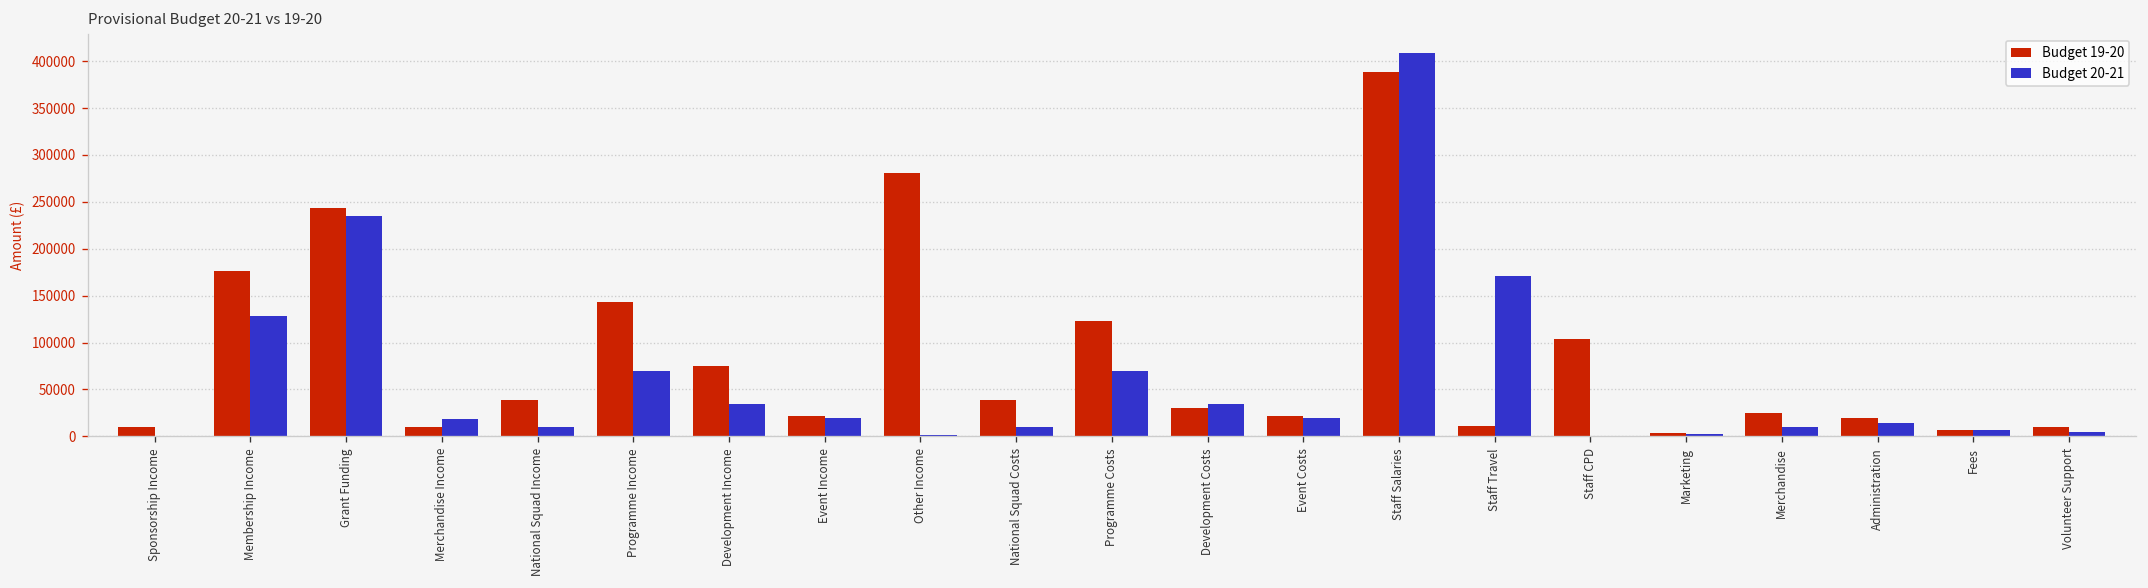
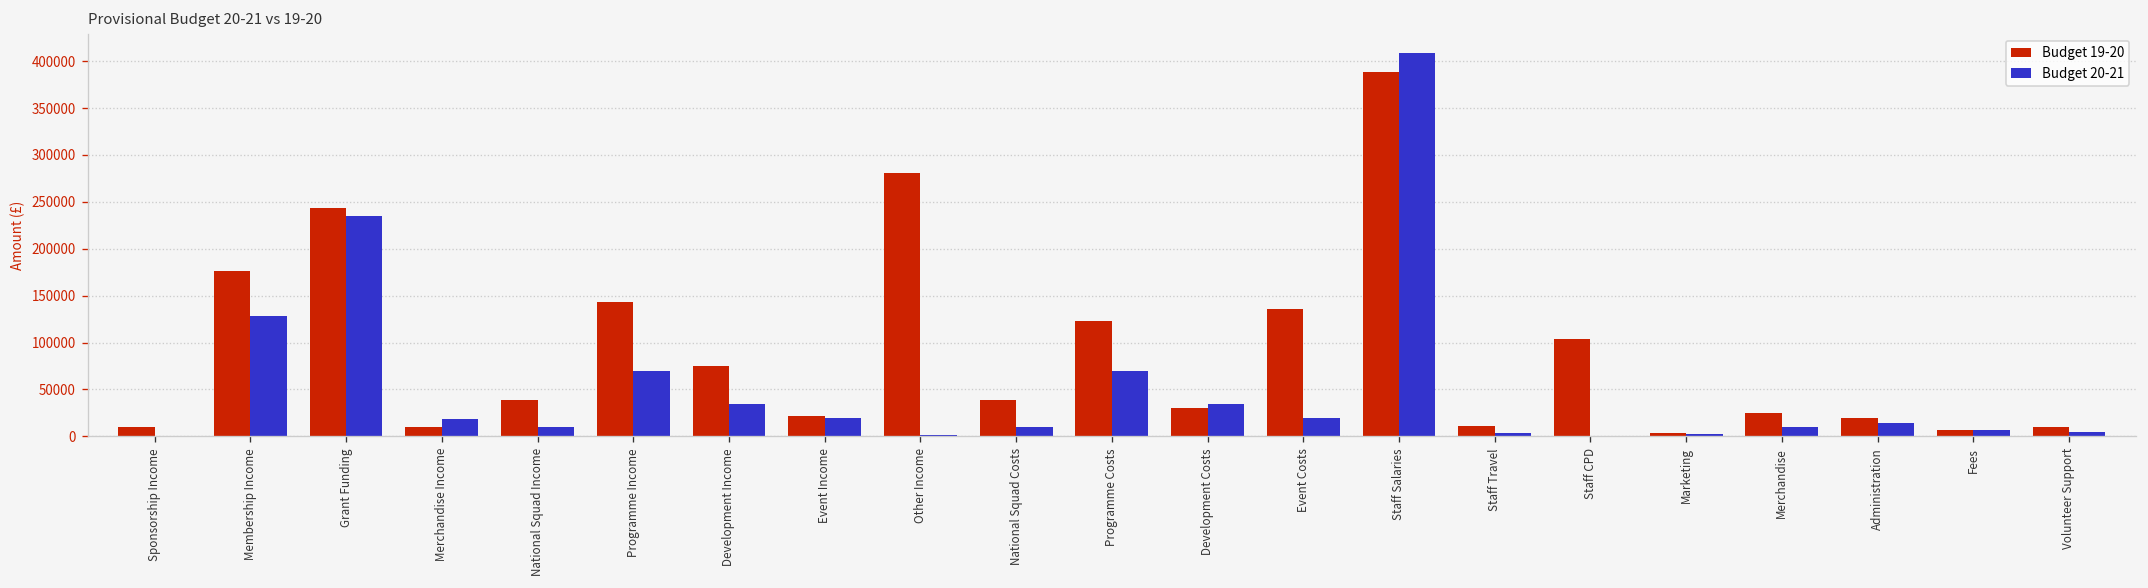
  {
    "Budget 19-20": {
      "Sponsorship Income": 10000,
      "Membership Income": 180000,
      "Grant Funding": 240000,
      "Merchandise Income": 10000,
      "National Squad Income": 40000,
      "Programme Income": 140000,
      "Development Income": 80000,
      "Event Income": 20000,
      "Other Income": 280000,
      "National Squad Costs": 40000,
      "Programme Costs": 120000,
      "Development Costs": 30000,
-     "Event Costs": 20000,
+     "Event Costs": 140000,
      "Staff Salaries": 390000,
      "Staff Travel": 10000,
      "Staff CPD": 100000,
      "Marketing": 0,
      "Merchandise": 20000,
      "Administration": 20000,
      "Fees": 10000,
      "Volunteer Support": 10000
    },
    "Budget 20-21": {
      "Sponsorship Income": 0,
      "Membership Income": 130000,
      "Grant Funding": 230000,
      "Merchandise Income": 20000,
      "National Squad Income": 10000,
      "Programme Income": 70000,
      "Development Income": 40000,
      "Event Income": 20000,
      "National Squad Costs": 10000,
      "Programme Costs": 70000,
      "Development Costs": 40000,
      "Event Costs": 20000,
      "Staff Salaries": 410000,
-     "Staff Travel": 170000,
+     "Staff Travel": 0,
      "Staff CPD": 0,
      "Merchandise": 10000,
      "Administration": 10000,
      "Fees": 10000,
      "Volunteer Support": 10000
    }
  }
